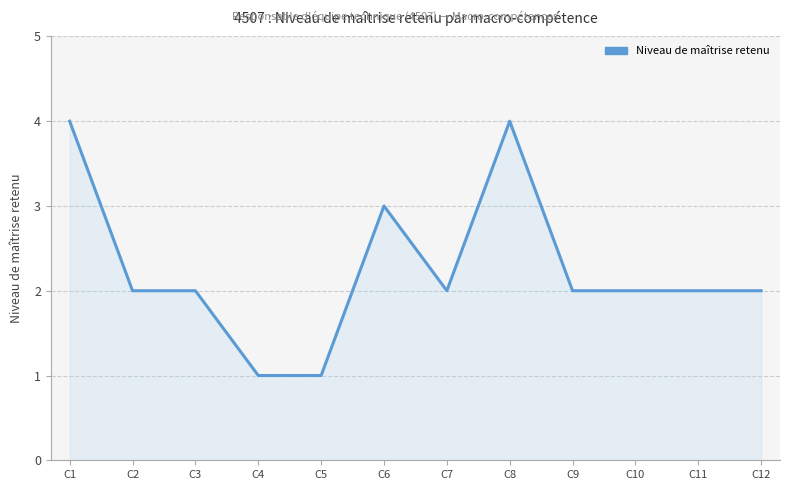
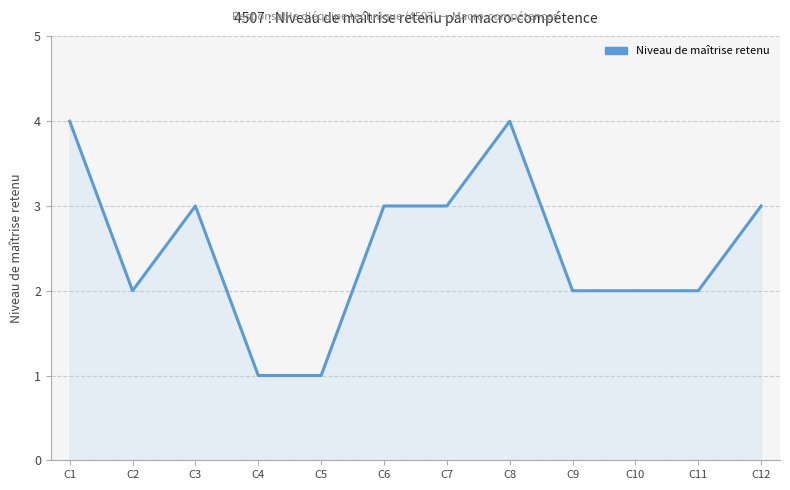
  {
    "C1": 4,
    "C2": 2,
-   "C3": 2,
+   "C3": 3,
    "C4": 1,
    "C5": 1,
    "C6": 3,
-   "C7": 2,
+   "C7": 3,
    "C8": 4,
    "C9": 2,
    "C10": 2,
    "C11": 2,
-   "C12": 2
+   "C12": 3
  }
